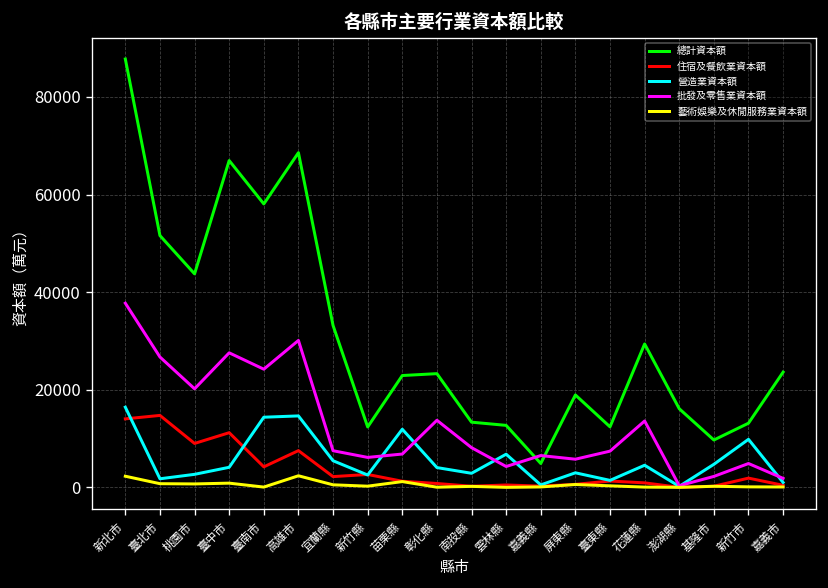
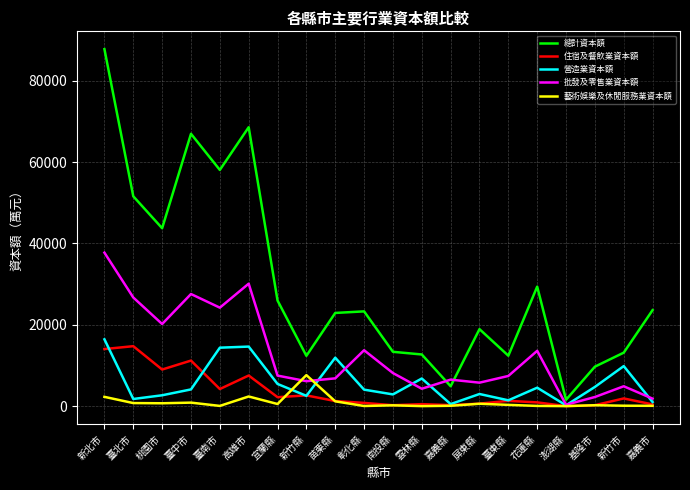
  {
    "總計資本額": {
      "新北市": 88000,
      "臺北市": 52000,
      "桃園市": 44000,
      "臺中市": 67000,
      "臺南市": 58000,
      "高雄市": 69000,
-     "宜蘭縣": 33000,
+     "宜蘭縣": 26000,
      "新竹縣": 12000,
      "苗栗縣": 23000,
      "彰化縣": 23000,
      "南投縣": 13000,
      "雲林縣": 13000,
      "嘉義縣": 5000,
      "屏東縣": 19000,
      "臺東縣": 12000,
      "花蓮縣": 29000,
-     "澎湖縣": 16000,
+     "澎湖縣": 2000,
      "基隆市": 10000,
      "新竹市": 13000,
      "嘉義市": 24000
    },
    "住宿及餐飲業資本額": {
      "新北市": 14000,
      "臺北市": 15000,
      "桃園市": 9000,
      "臺中市": 11000,
      "臺南市": 4000,
      "高雄市": 8000,
      "宜蘭縣": 2000,
      "彰化縣": 1000,
      "花蓮縣": 1000,
      "新竹市": 2000
    },
    "營造業資本額": {
      "新北市": 16000,
      "臺北市": 2000,
      "桃園市": 3000,
      "臺中市": 4000,
      "臺南市": 14000,
      "高雄市": 15000,
      "宜蘭縣": 5000,
      "苗栗縣": 12000,
      "彰化縣": 4000,
      "南投縣": 3000,
      "雲林縣": 7000,
      "屏東縣": 3000,
      "花蓮縣": 5000,
      "基隆市": 5000,
      "新竹市": 10000
    },
    "批發及零售業資本額": {
      "新北市": 38000,
      "臺北市": 27000,
      "桃園市": 20000,
      "臺中市": 28000,
      "臺南市": 24000,
      "高雄市": 30000,
      "宜蘭縣": 8000,
      "新竹縣": 6000,
      "苗栗縣": 7000,
      "彰化縣": 14000,
      "南投縣": 8000,
      "雲林縣": 4000,
      "嘉義縣": 7000,
      "屏東縣": 6000,
      "臺東縣": 7000,
      "花蓮縣": 14000,
      "基隆市": 2000,
      "新竹市": 5000,
      "嘉義市": 2000
    },
    "藝術娛樂及休閒服務業資本額": {
      "新北市": 2000,
      "臺北市": 1000,
      "桃園市": 1000,
      "臺中市": 1000,
      "臺南市": 0,
      "高雄市": 2000,
      "宜蘭縣": 1000,
-     "新竹縣": 0,
+     "新竹縣": 8000,
      "彰化縣": 0,
      "臺東縣": 0,
      "花蓮縣": 0,
      "新竹市": 0
    }
  }
